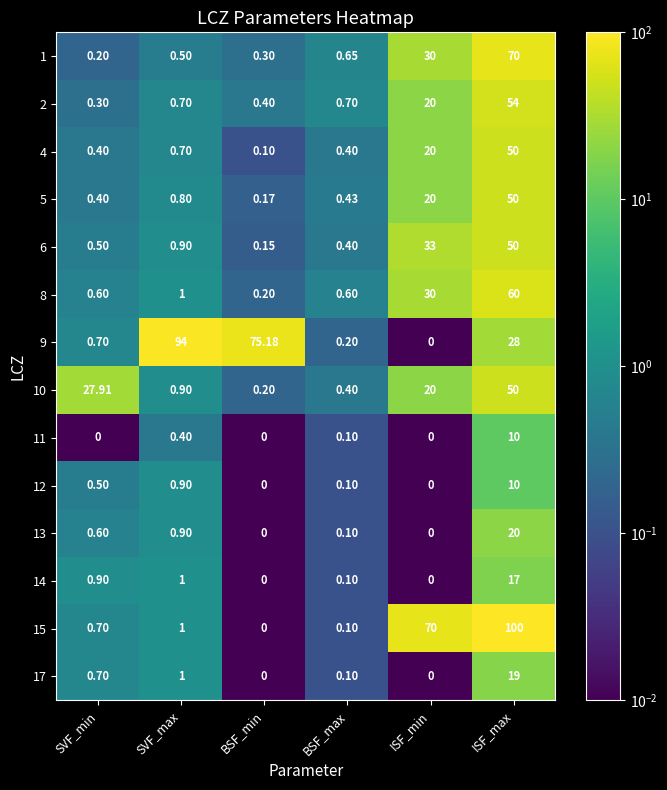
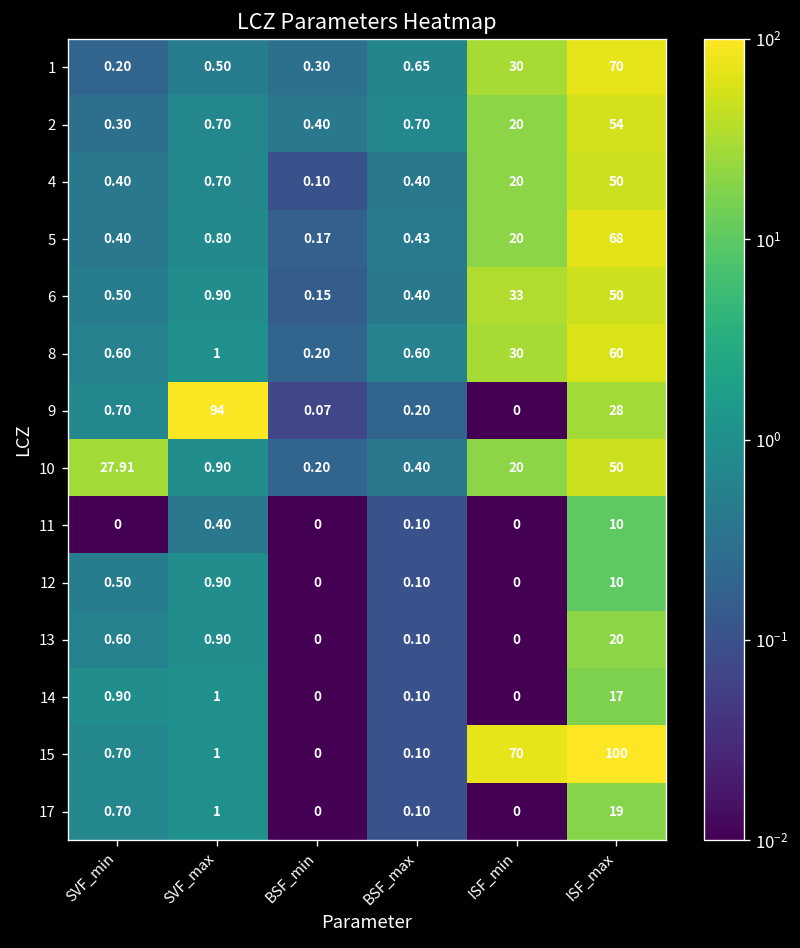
  {
    "1": {
      "SVF_min": 0.20,
      "SVF_max": 0.50,
      "BSF_min": 0.30,
      "BSF_max": 0.65,
      "ISF_min": 30,
      "ISF_max": 70
    },
    "2": {
      "SVF_min": 0.30,
      "SVF_max": 0.70,
      "BSF_min": 0.40,
      "BSF_max": 0.70,
      "ISF_min": 20,
      "ISF_max": 54
    },
    "4": {
      "SVF_min": 0.40,
      "SVF_max": 0.70,
      "BSF_min": 0.10,
      "BSF_max": 0.40,
      "ISF_min": 20,
      "ISF_max": 50
    },
    "5": {
      "SVF_min": 0.40,
      "SVF_max": 0.80,
      "BSF_min": 0.17,
      "BSF_max": 0.43,
      "ISF_min": 20,
-     "ISF_max": 50
+     "ISF_max": 68
    },
    "6": {
      "SVF_min": 0.50,
      "SVF_max": 0.90,
      "BSF_min": 0.15,
      "BSF_max": 0.40,
      "ISF_min": 33,
      "ISF_max": 50
    },
    "8": {
      "SVF_min": 0.60,
      "SVF_max": 1,
      "BSF_min": 0.20,
      "BSF_max": 0.60,
      "ISF_min": 30,
      "ISF_max": 60
    },
    "9": {
      "SVF_min": 0.70,
      "SVF_max": 94,
-     "BSF_min": 75.18,
+     "BSF_min": 0.07,
      "BSF_max": 0.20,
      "ISF_min": 0,
      "ISF_max": 28
    },
    "10": {
      "SVF_min": 27.91,
      "SVF_max": 0.90,
      "BSF_min": 0.20,
      "BSF_max": 0.40,
      "ISF_min": 20,
      "ISF_max": 50
    },
    "11": {
      "SVF_min": 0,
      "SVF_max": 0.40,
      "BSF_min": 0,
      "BSF_max": 0.10,
      "ISF_min": 0,
      "ISF_max": 10
    },
    "12": {
      "SVF_min": 0.50,
      "SVF_max": 0.90,
      "BSF_min": 0,
      "BSF_max": 0.10,
      "ISF_min": 0,
      "ISF_max": 10
    },
    "13": {
      "SVF_min": 0.60,
      "SVF_max": 0.90,
      "BSF_min": 0,
      "BSF_max": 0.10,
      "ISF_min": 0,
      "ISF_max": 20
    },
    "14": {
      "SVF_min": 0.90,
      "SVF_max": 1,
      "BSF_min": 0,
      "BSF_max": 0.10,
      "ISF_min": 0,
      "ISF_max": 17
    },
    "15": {
      "SVF_min": 0.70,
      "SVF_max": 1,
      "BSF_min": 0,
      "BSF_max": 0.10,
      "ISF_min": 70,
      "ISF_max": 100
    },
    "17": {
      "SVF_min": 0.70,
      "SVF_max": 1,
      "BSF_min": 0,
      "BSF_max": 0.10,
      "ISF_min": 0,
      "ISF_max": 19
    }
  }
